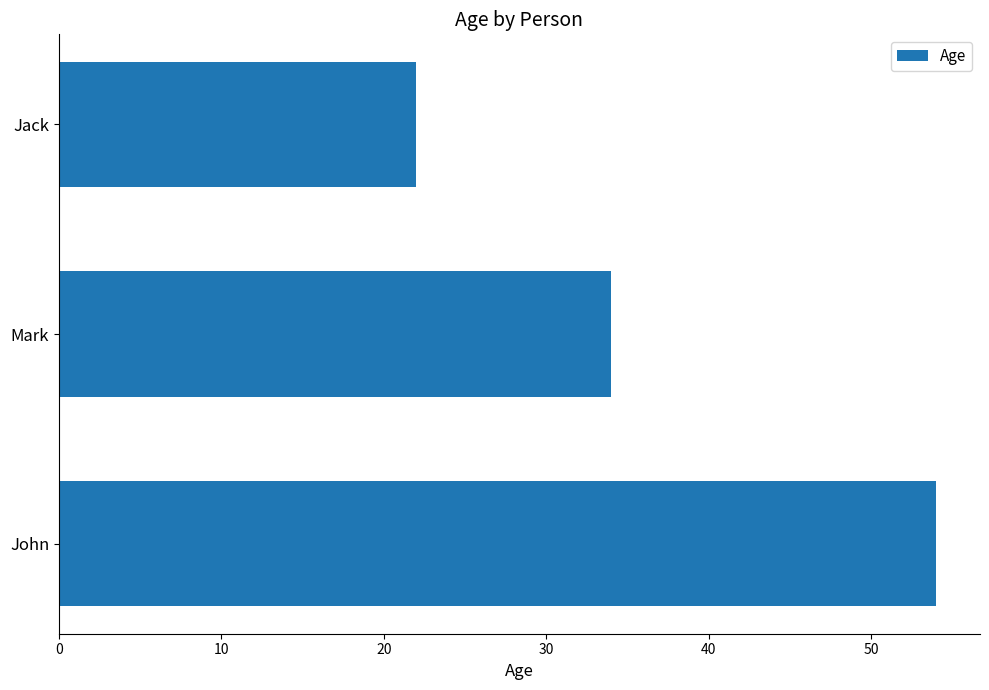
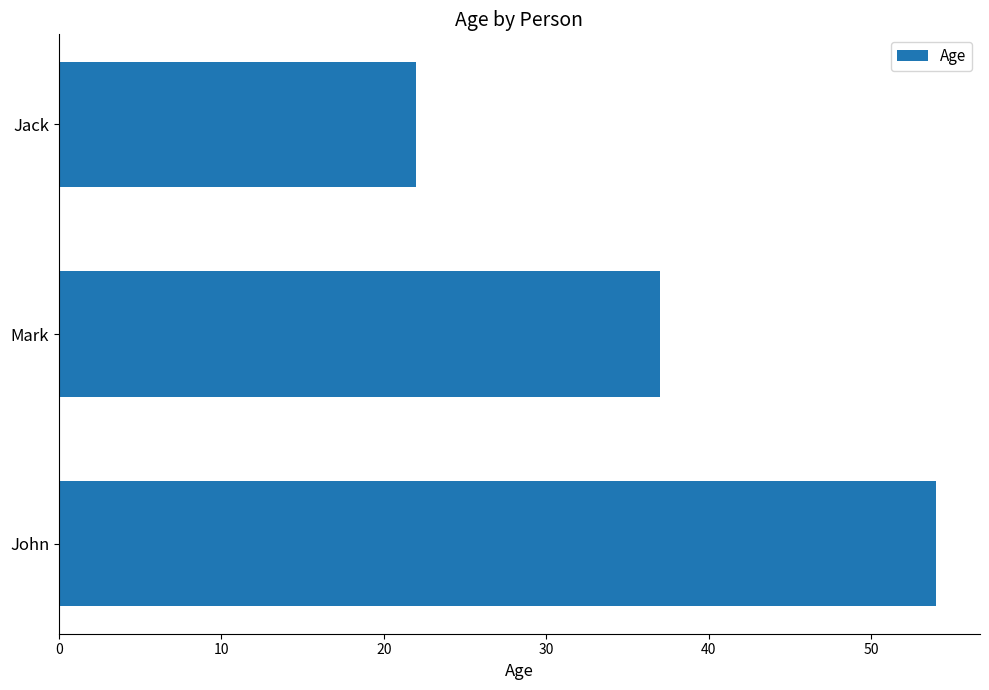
  {
    "Jack": 22,
-   "Mark": 34,
+   "Mark": 37,
    "John": 54
  }
